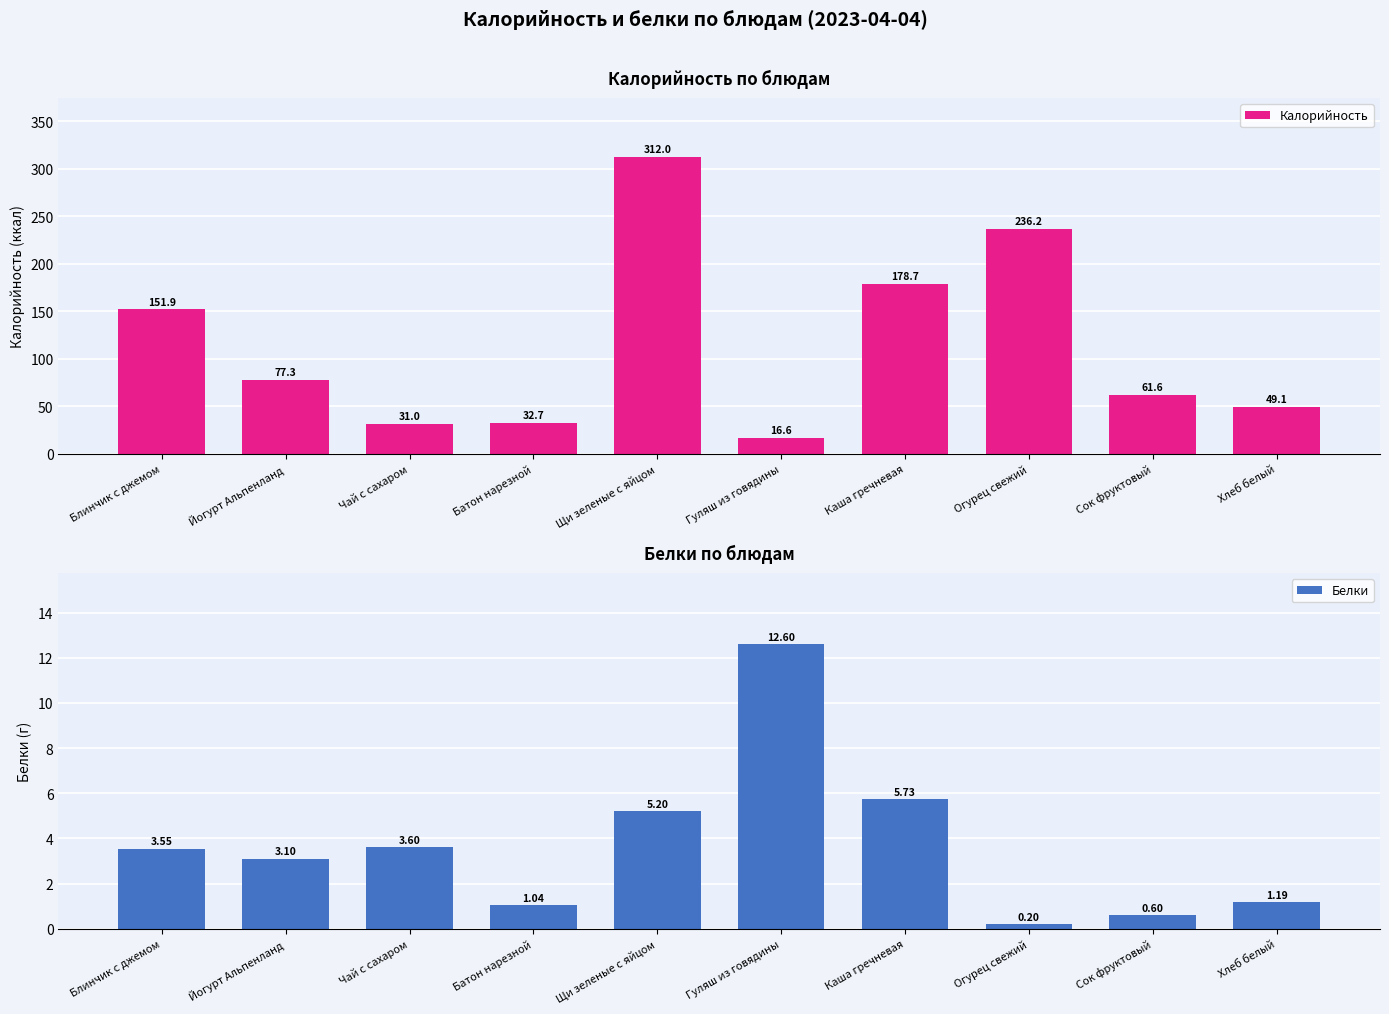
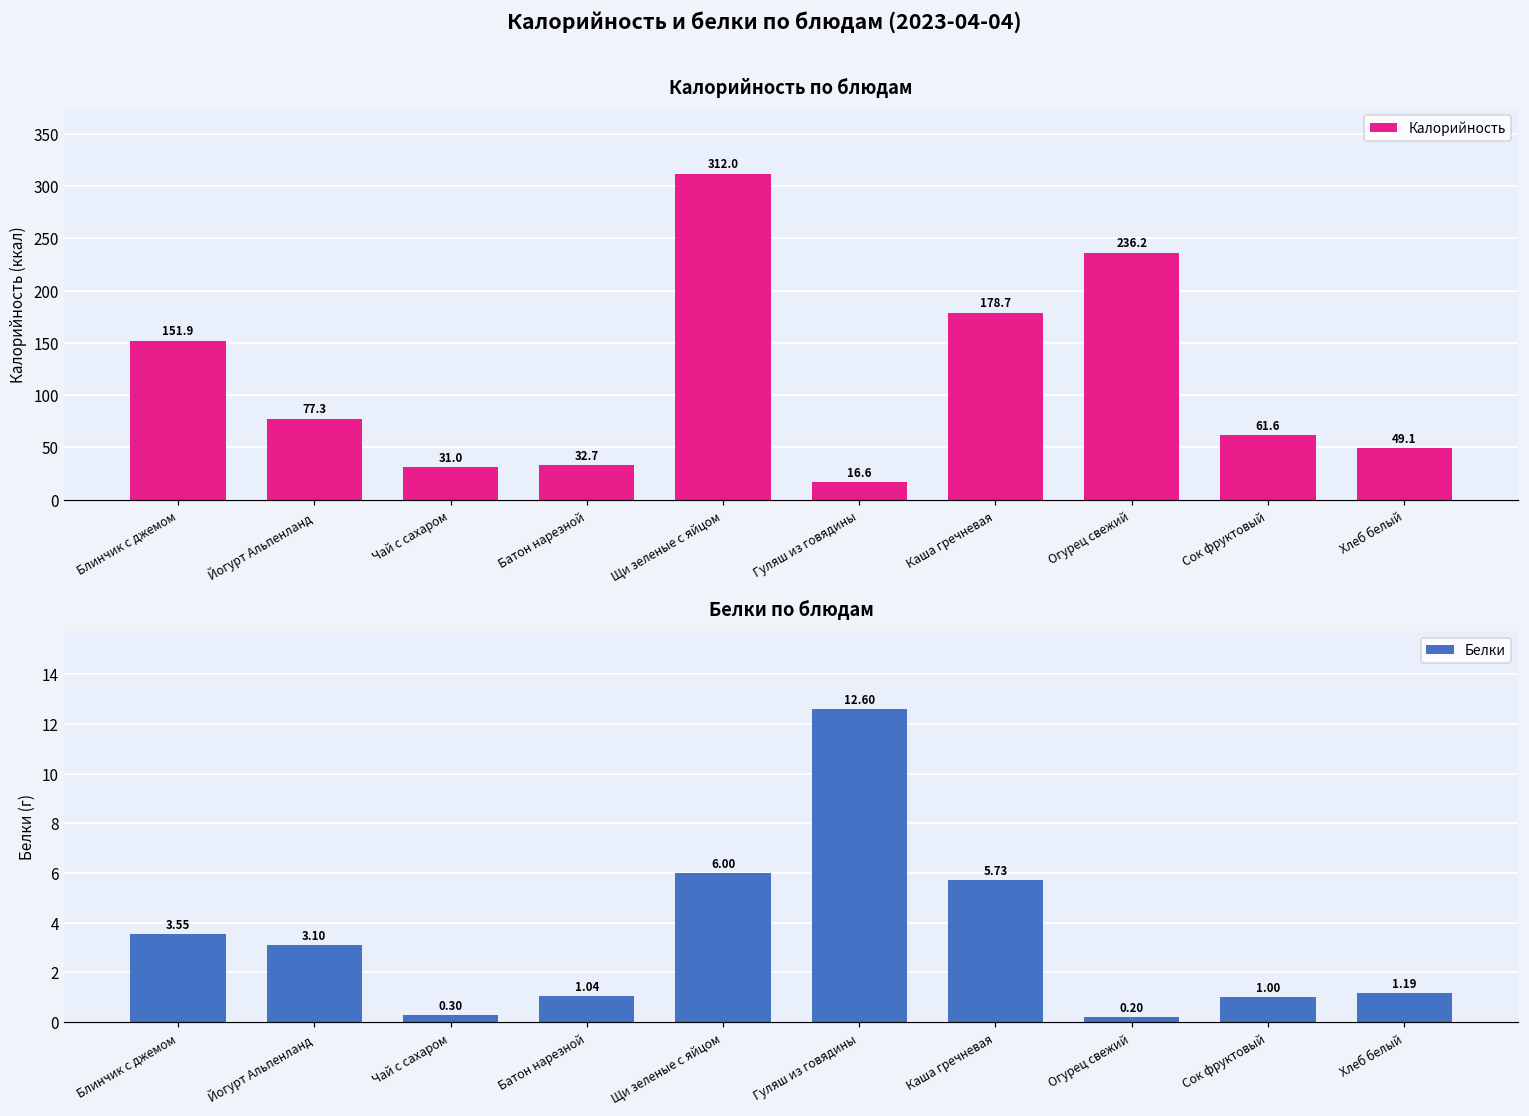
  {
    "Калорийность по блюдам": {
      "Блинчик с джемом": 151.9,
      "Йогурт Альпенланд": 77.3,
      "Чай с сахаром": 31.0,
      "Батон нарезной": 32.7,
      "Щи зеленые с яйцом": 312.0,
      "Гуляш из говядины": 16.6,
      "Каша гречневая": 178.7,
      "Огурец свежий": 236.2,
      "Сок фруктовый": 61.6,
      "Хлеб белый": 49.1
    },
    "Белки по блюдам": {
      "Блинчик с джемом": 3.55,
      "Йогурт Альпенланд": 3.10,
-     "Чай с сахаром": 3.60,
+     "Чай с сахаром": 0.30,
      "Батон нарезной": 1.04,
-     "Щи зеленые с яйцом": 5.20,
+     "Щи зеленые с яйцом": 6.00,
      "Гуляш из говядины": 12.60,
      "Каша гречневая": 5.73,
      "Огурец свежий": 0.20,
-     "Сок фруктовый": 0.60,
+     "Сок фруктовый": 1.00,
      "Хлеб белый": 1.19
    }
  }
